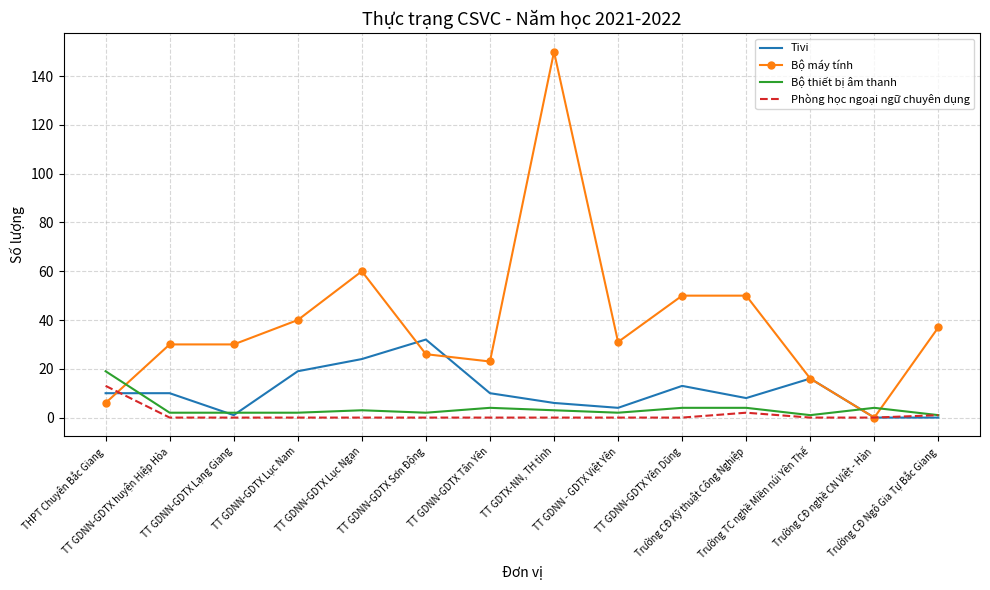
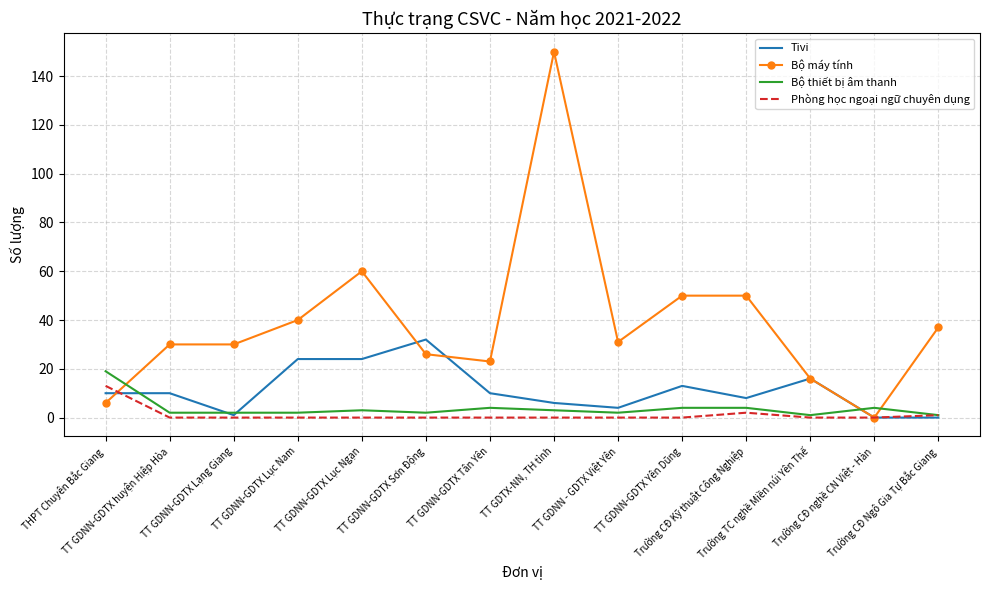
  {
    "Tivi": {
      "THPT Chuyên Bắc Giang": 10,
      "TT GDNN-GDTX huyện Hiệp Hòa": 10,
-     "TT GDNN-GDTX Lục Nam": 19,
+     "TT GDNN-GDTX Lục Nam": 24,
      "TT GDNN-GDTX Lục Ngạn": 24,
      "TT GDNN-GDTX Sơn Động": 32,
      "TT GDNN-GDTX Tân Yên": 10,
      "TT GDTX-NN, TH tỉnh": 6,
      "TT GDNN - GDTX Việt Yên": 4,
      "TT GDNN-GDTX Yên Dũng": 13,
      "Trường CĐ Kỹ thuật Công Nghiệp": 8
    },
    "Bộ máy tính": {
      "THPT Chuyên Bắc Giang": 6,
      "TT GDNN-GDTX huyện Hiệp Hòa": 30,
      "TT GDNN-GDTX Lạng Giang": 30,
      "TT GDNN-GDTX Lục Nam": 40,
      "TT GDNN-GDTX Lục Ngạn": 60,
      "TT GDNN-GDTX Sơn Động": 26,
      "TT GDNN-GDTX Tân Yên": 23,
      "TT GDTX-NN, TH tỉnh": 150,
      "TT GDNN - GDTX Việt Yên": 31,
      "TT GDNN-GDTX Yên Dũng": 50,
      "Trường CĐ Kỹ thuật Công Nghiệp": 50,
      "Trường CĐ Ngô Gia Tự Bắc Giang": 37
    },
    "Bộ thiết bị âm thanh": {
      "THPT Chuyên Bắc Giang": 19,
      "TT GDNN-GDTX huyện Hiệp Hòa": 2,
      "TT GDNN-GDTX Lục Nam": 2,
      "TT GDNN-GDTX Lục Ngạn": 3,
      "TT GDNN-GDTX Sơn Động": 2,
      "TT GDNN-GDTX Tân Yên": 4,
      "TT GDTX-NN, TH tỉnh": 3,
      "TT GDNN - GDTX Việt Yên": 2,
      "TT GDNN-GDTX Yên Dũng": 4,
      "Trường CĐ Kỹ thuật Công Nghiệp": 4,
      "Trường CĐ nghề CN Việt - Hàn": 4
    },
    "Phòng học ngoại ngữ chuyên dụng": {
      "THPT Chuyên Bắc Giang": 13,
      "TT GDNN-GDTX huyện Hiệp Hòa": 0,
      "TT GDNN-GDTX Lục Nam": 0,
      "TT GDNN-GDTX Lục Ngạn": 0,
      "TT GDNN-GDTX Sơn Động": 0,
      "TT GDNN-GDTX Tân Yên": 0,
      "TT GDTX-NN, TH tỉnh": 0,
      "TT GDNN - GDTX Việt Yên": 0,
      "TT GDNN-GDTX Yên Dũng": 0,
      "Trường CĐ Kỹ thuật Công Nghiệp": 2
    }
  }
